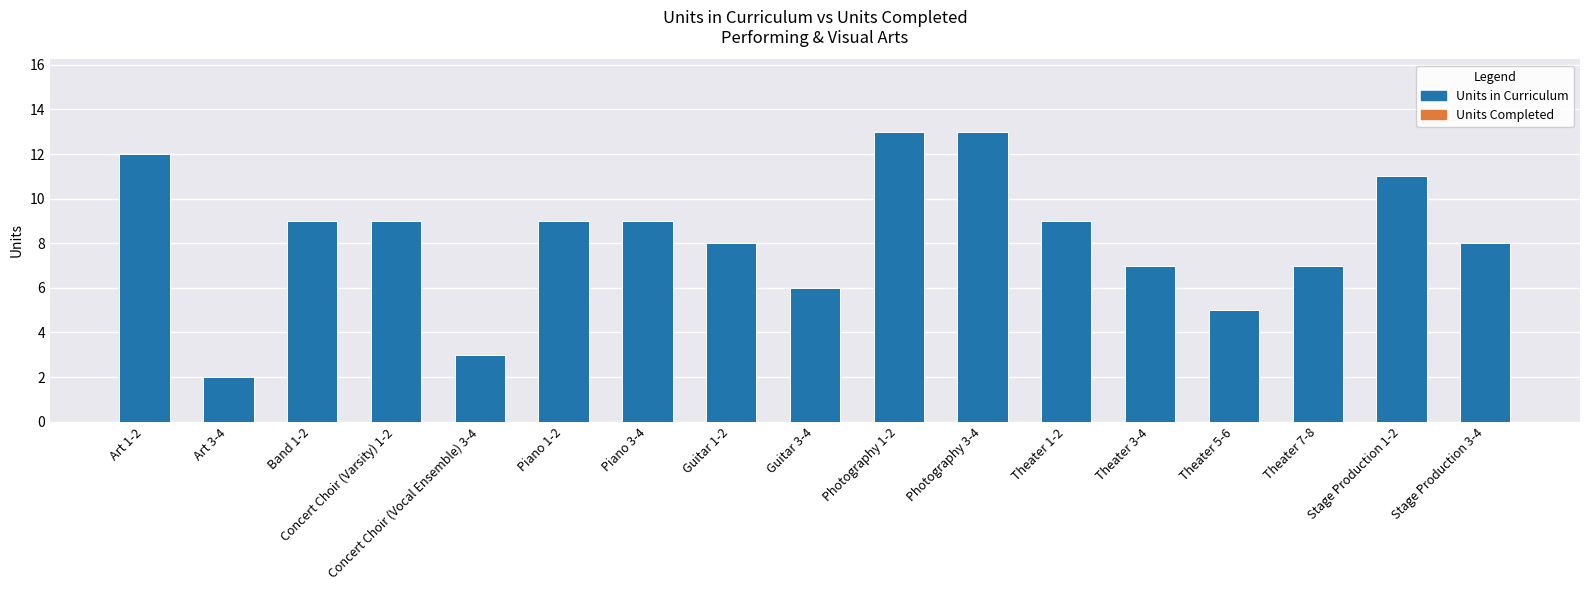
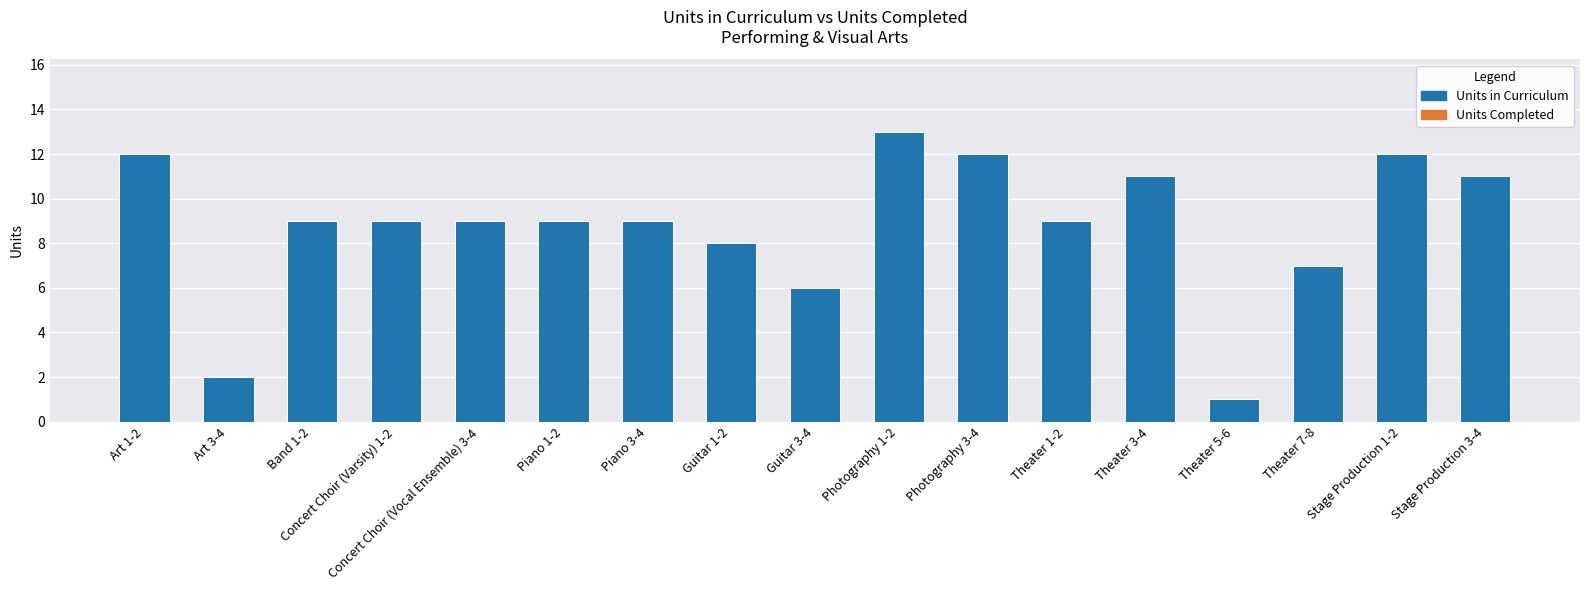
  {
    "Units Completed": {
      "Art 1-2": 0,
      "Art 3-4": 0,
      "Band 1-2": 0,
      "Concert Choir (Varsity) 1-2": 0,
      "Concert Choir (Vocal Ensemble) 3-4": 0,
      "Piano 1-2": 0,
      "Piano 3-4": 0,
      "Guitar 1-2": 0,
      "Guitar 3-4": 0,
      "Photography 1-2": 0,
      "Photography 3-4": 0,
      "Theater 1-2": 0,
      "Theater 3-4": 0,
      "Theater 5-6": 0,
      "Theater 7-8": 0,
      "Stage Production 1-2": 0,
      "Stage Production 3-4": 0
    },
    "Units in Curriculum": {
      "Art 1-2": 12,
      "Art 3-4": 2,
      "Band 1-2": 9,
      "Concert Choir (Varsity) 1-2": 9,
-     "Concert Choir (Vocal Ensemble) 3-4": 3,
+     "Concert Choir (Vocal Ensemble) 3-4": 9,
      "Piano 1-2": 9,
      "Piano 3-4": 9,
      "Guitar 1-2": 8,
      "Guitar 3-4": 6,
      "Photography 1-2": 13,
-     "Photography 3-4": 13,
+     "Photography 3-4": 12,
      "Theater 1-2": 9,
-     "Theater 3-4": 7,
-     "Theater 5-6": 5,
+     "Theater 3-4": 11,
+     "Theater 5-6": 1,
      "Theater 7-8": 7,
-     "Stage Production 1-2": 11,
-     "Stage Production 3-4": 8
+     "Stage Production 1-2": 12,
+     "Stage Production 3-4": 11
    }
  }
